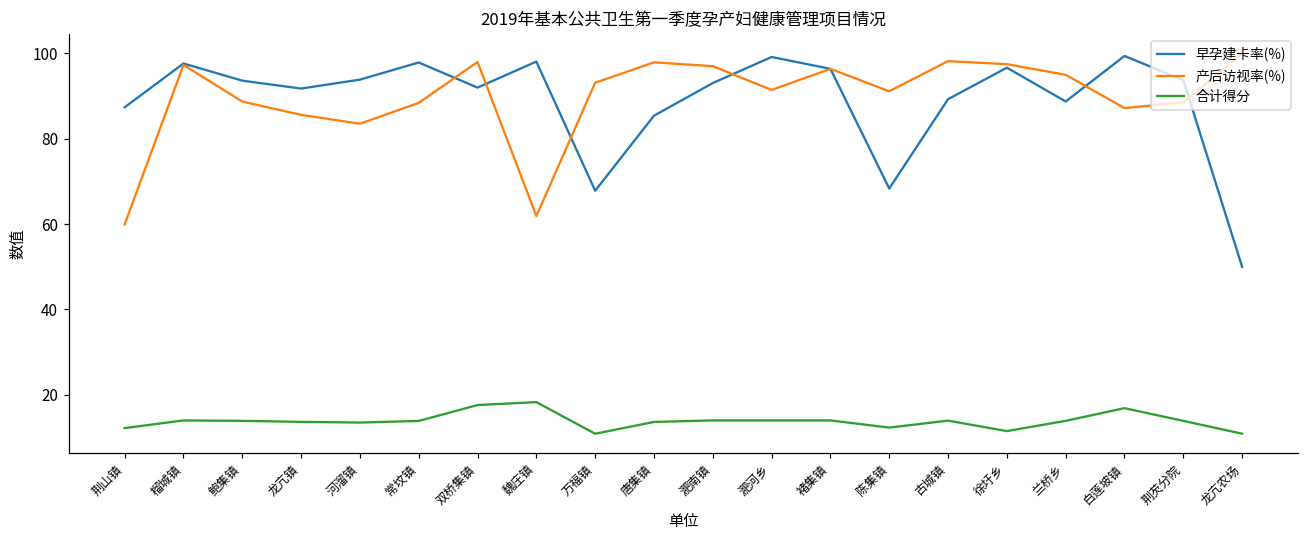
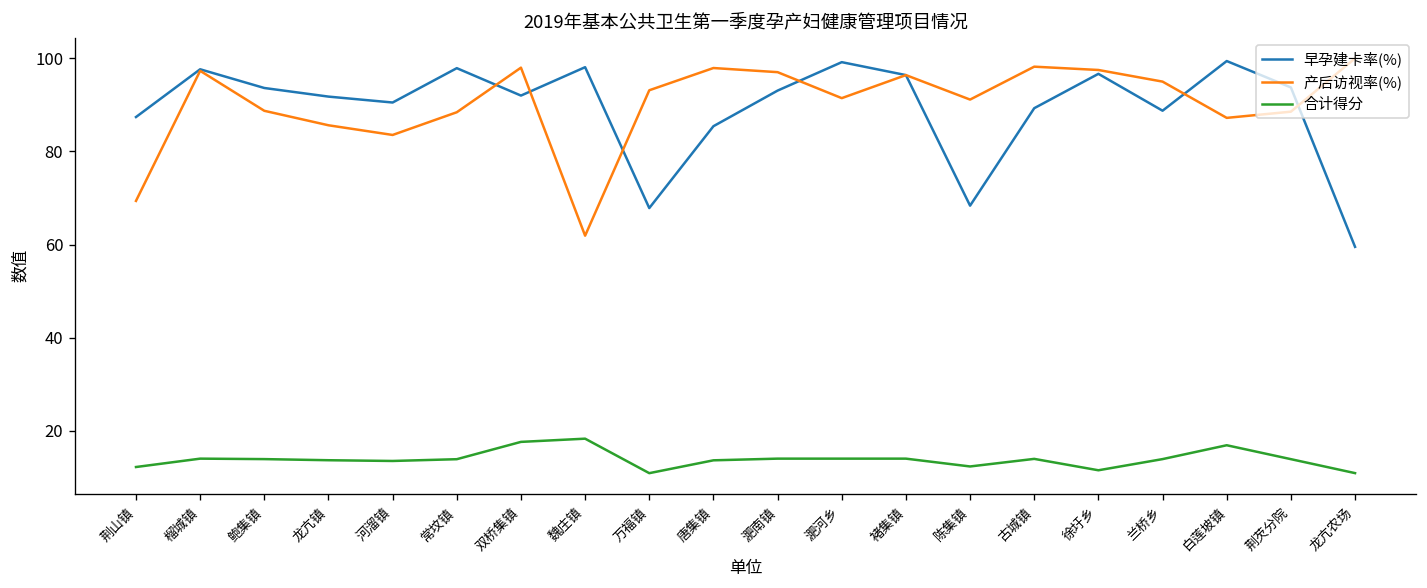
  {
    "早孕建卡率(%)": {
      "荆山镇": 87,
      "鲍集镇": 94,
      "龙亢镇": 92,
-     "河溜镇": 94,
+     "河溜镇": 91,
      "常坟镇": 98,
      "双桥集镇": 92,
      "魏庄镇": 98,
      "万福镇": 68,
      "唐集镇": 85,
      "淝南镇": 93,
      "淝河乡": 99,
      "陈集镇": 68,
      "古城镇": 89,
      "徐圩乡": 97,
      "兰桥乡": 89,
      "白莲坡镇": 99,
-     "龙亢农场": 50
+     "龙亢农场": 60
    },
    "产后访视率(%)": {
-     "荆山镇": 60,
+     "荆山镇": 69,
      "鲍集镇": 89,
      "龙亢镇": 86,
      "河溜镇": 84,
      "常坟镇": 88,
      "双桥集镇": 98,
      "魏庄镇": 62,
      "万福镇": 93,
      "唐集镇": 98,
      "淝南镇": 97,
      "淝河乡": 91,
      "陈集镇": 91,
      "古城镇": 98,
      "徐圩乡": 98,
      "兰桥乡": 95,
      "白莲坡镇": 87
    },
    "合计得分": {
      "荆山镇": 12,
      "榴城镇": 14,
      "鲍集镇": 14,
      "龙亢镇": 14,
      "河溜镇": 14,
      "常坟镇": 14,
      "双桥集镇": 18,
      "魏庄镇": 18,
      "万福镇": 11,
      "唐集镇": 14,
      "淝南镇": 14,
      "淝河乡": 14,
      "褚集镇": 14,
      "陈集镇": 12,
      "古城镇": 14,
      "徐圩乡": 12,
      "兰桥乡": 14,
      "白莲坡镇": 17,
      "荆芡分院": 14,
      "龙亢农场": 11
    }
  }
